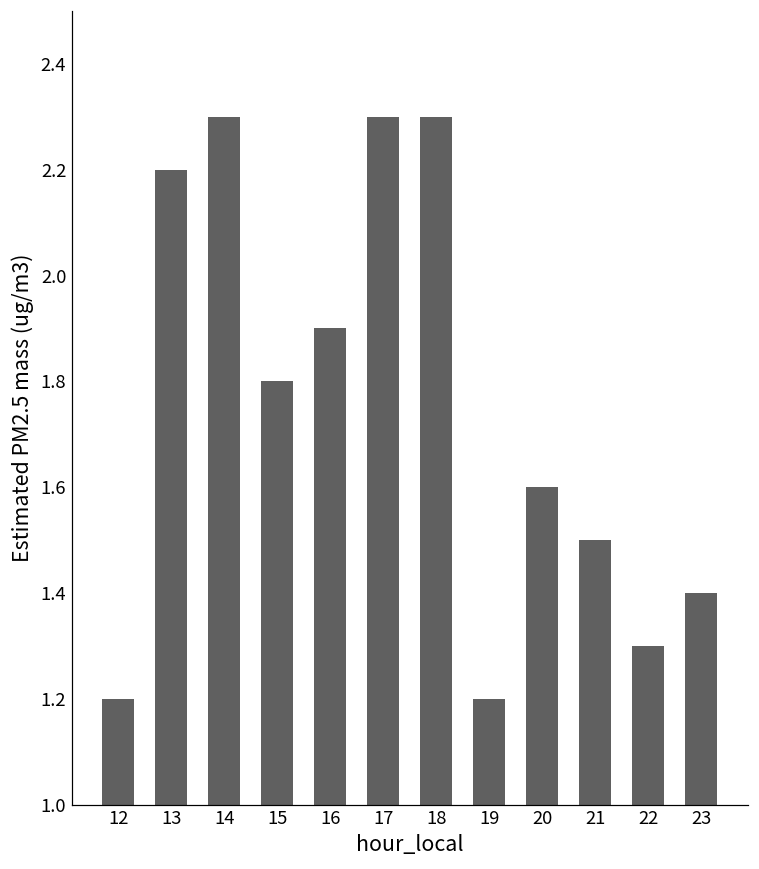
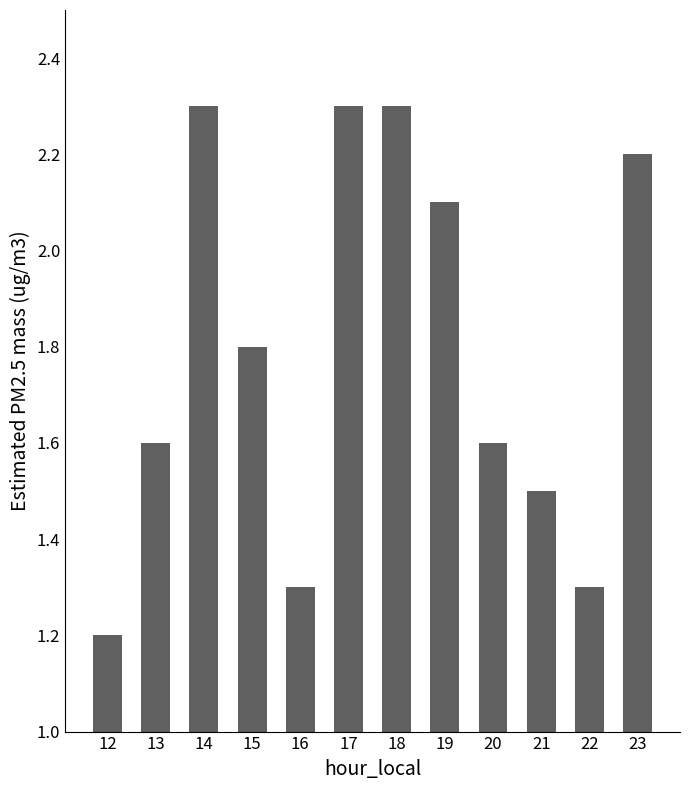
  {
    "12": 1.2,
-   "13": 2.2,
+   "13": 1.6,
    "14": 2.3,
    "15": 1.8,
-   "16": 1.9,
+   "16": 1.3,
    "17": 2.3,
    "18": 2.3,
-   "19": 1.2,
+   "19": 2.1,
    "20": 1.6,
    "21": 1.5,
    "22": 1.3,
-   "23": 1.4
+   "23": 2.2
  }
